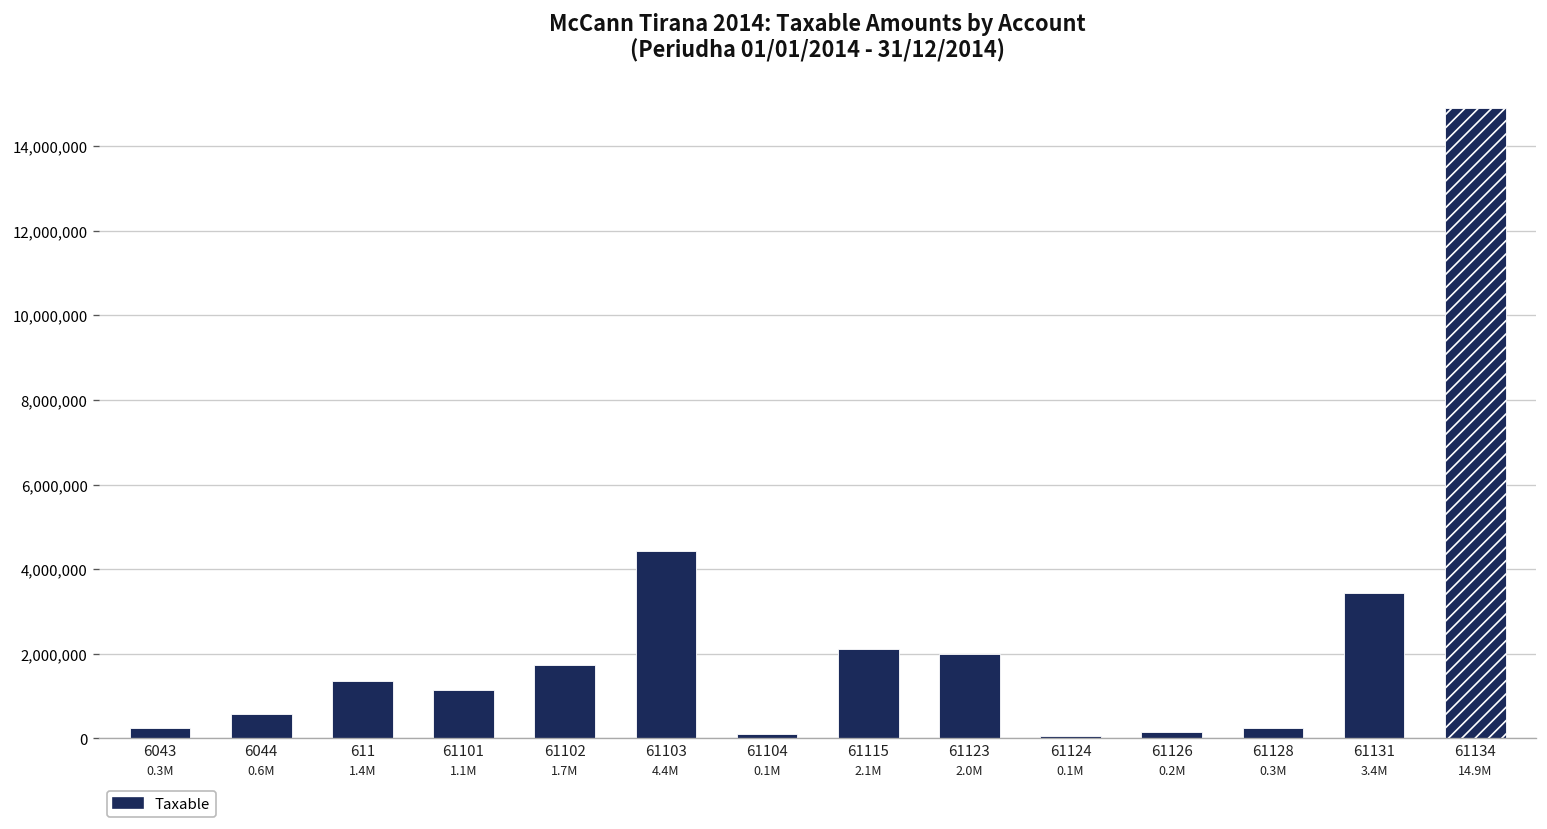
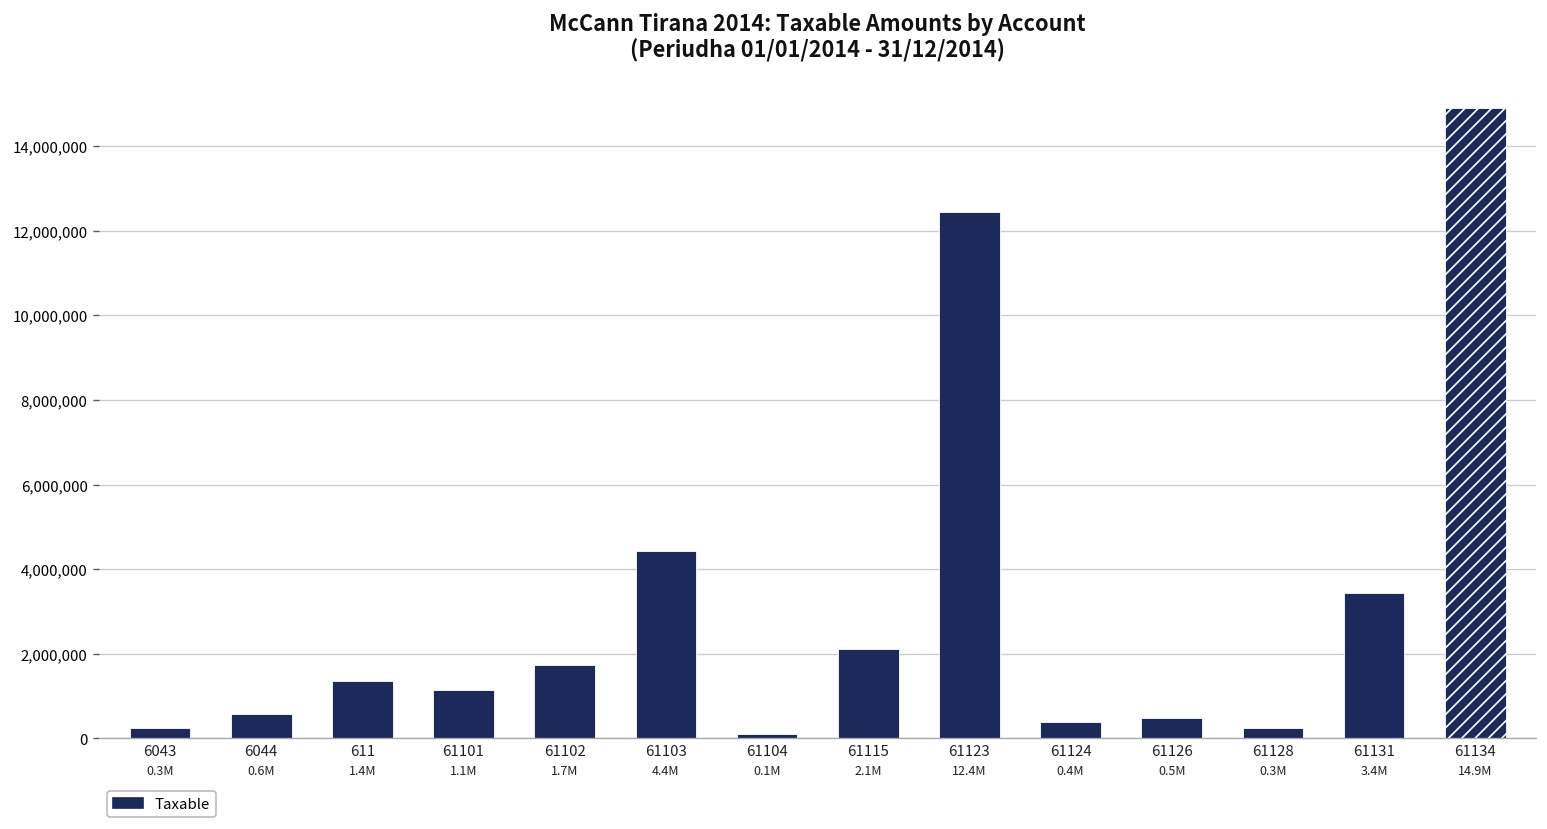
  {
    "61104": "0.1M",
-   "61123": "2.0M",
-   "61124": "0.1M",
-   "61126": "0.2M"
+   "61123": "12.4M",
+   "61124": "0.4M",
+   "61126": "0.5M"
  }
